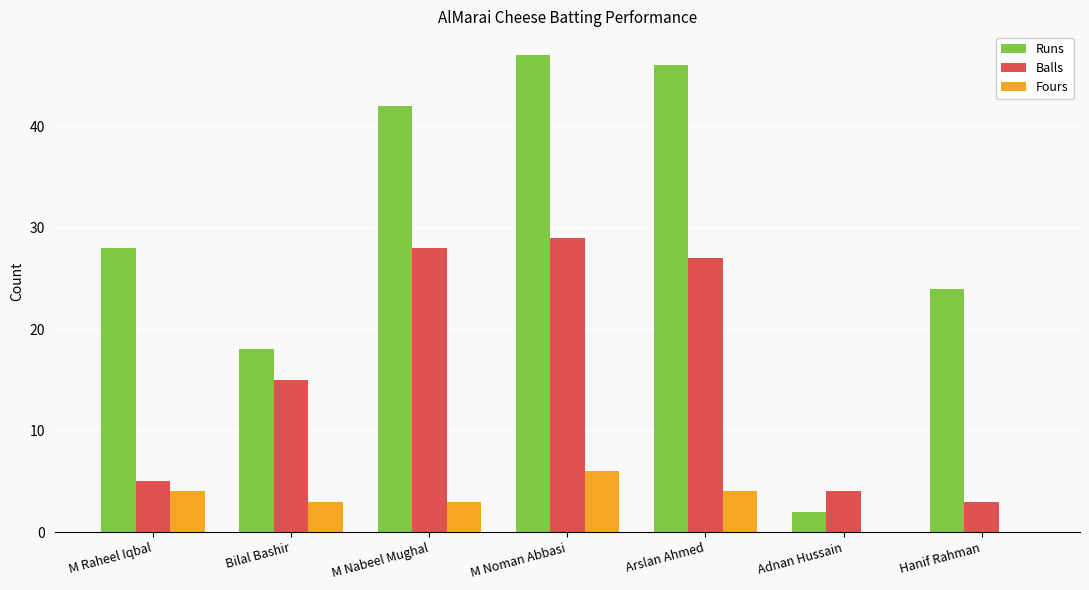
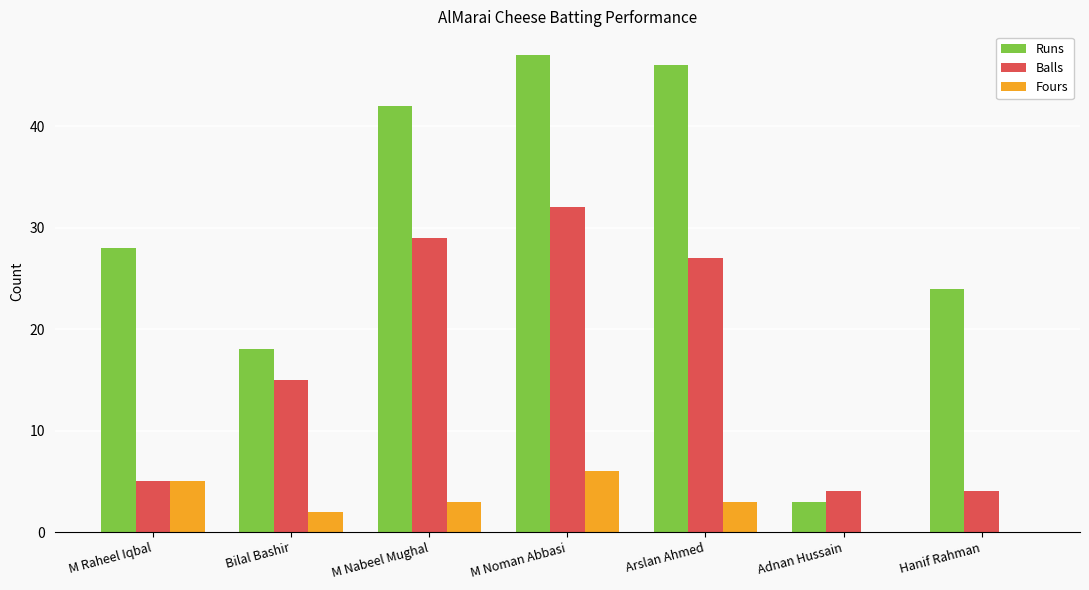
  {
    "Runs": {
      "M Raheel Iqbal": 28,
      "Bilal Bashir": 18,
      "M Nabeel Mughal": 42,
      "M Noman Abbasi": 47,
      "Arslan Ahmed": 46,
-     "Adnan Hussain": 2,
+     "Adnan Hussain": 3,
      "Hanif Rahman": 24
    },
    "Balls": {
      "M Raheel Iqbal": 5,
      "Bilal Bashir": 15,
-     "M Nabeel Mughal": 28,
-     "M Noman Abbasi": 29,
+     "M Nabeel Mughal": 29,
+     "M Noman Abbasi": 32,
      "Arslan Ahmed": 27,
      "Adnan Hussain": 4,
-     "Hanif Rahman": 3
+     "Hanif Rahman": 4
    },
    "Fours": {
-     "M Raheel Iqbal": 4,
-     "Bilal Bashir": 3,
+     "M Raheel Iqbal": 5,
+     "Bilal Bashir": 2,
      "M Nabeel Mughal": 3,
      "M Noman Abbasi": 6,
-     "Arslan Ahmed": 4,
+     "Arslan Ahmed": 3,
      "Adnan Hussain": 0,
      "Hanif Rahman": 0
    }
  }
